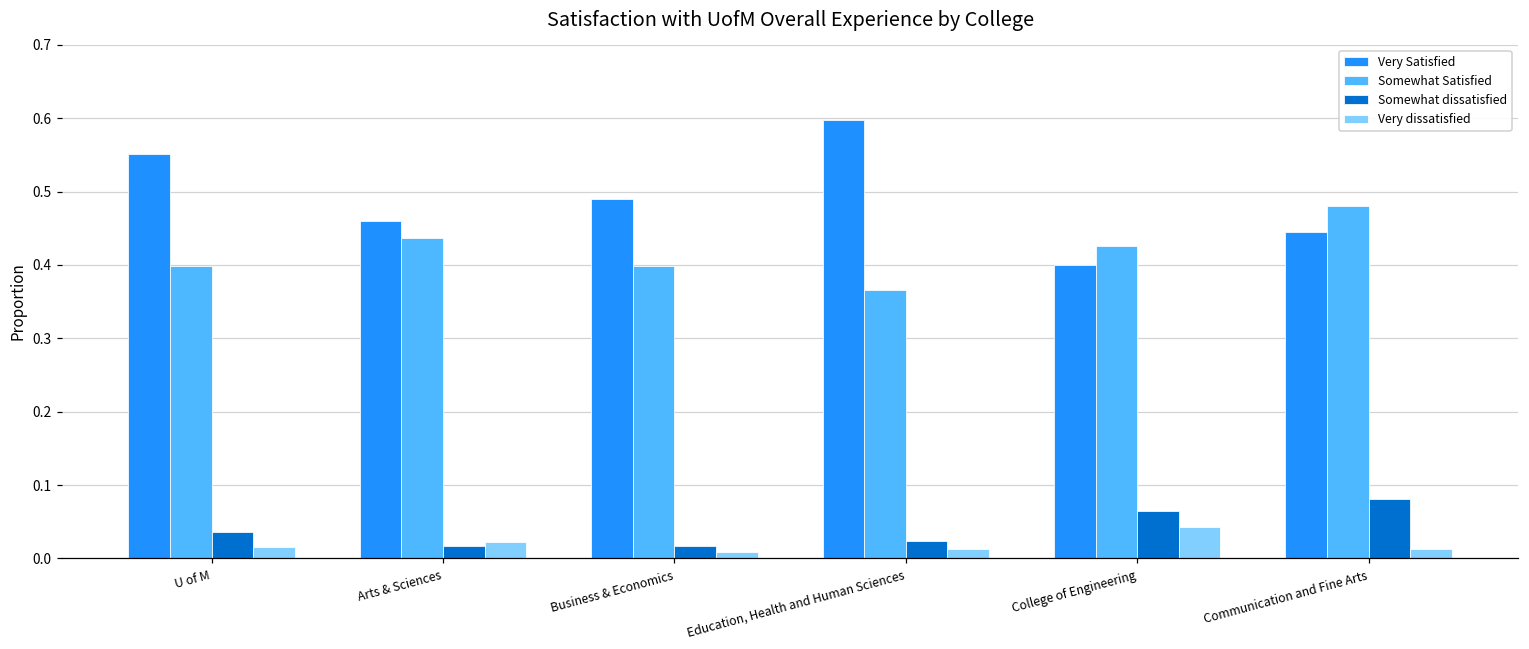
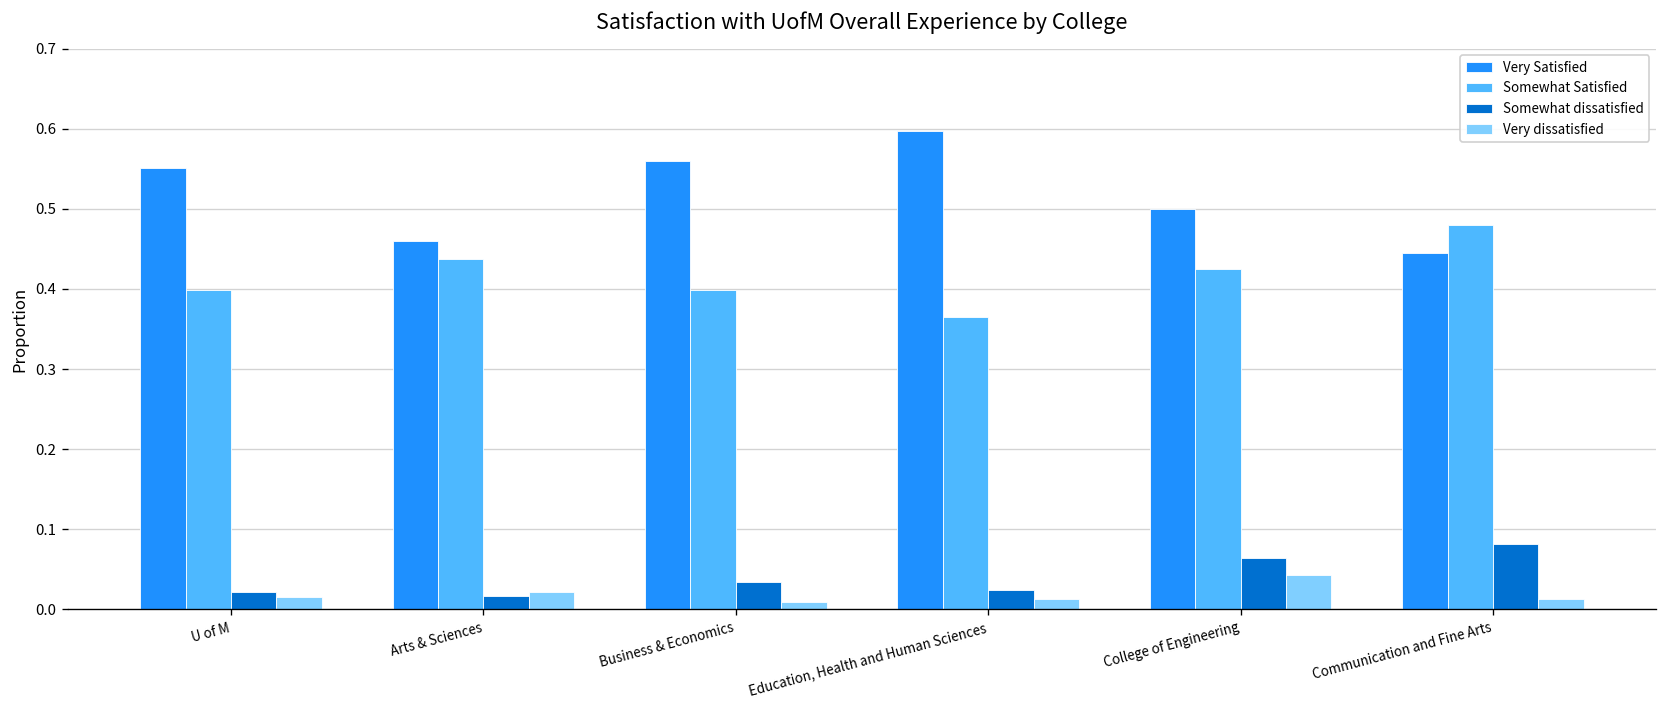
  {
    "Very Satisfied": {
      "U of M": 0.55,
      "Arts & Sciences": 0.46,
-     "Business & Economics": 0.49,
+     "Business & Economics": 0.56,
      "Education, Health and Human Sciences": 0.60,
-     "College of Engineering": 0.4,
+     "College of Engineering": 0.5,
      "Communication and Fine Arts": 0.44
    },
    "Somewhat dissatisfied": {
-     "U of M": 0.04,
+     "U of M": 0.02,
      "Arts & Sciences": 0.02,
-     "Business & Economics": 0.02,
+     "Business & Economics": 0.03,
      "Education, Health and Human Sciences": 0.02,
      "College of Engineering": 0.06,
      "Communication and Fine Arts": 0.08
    }
  }
